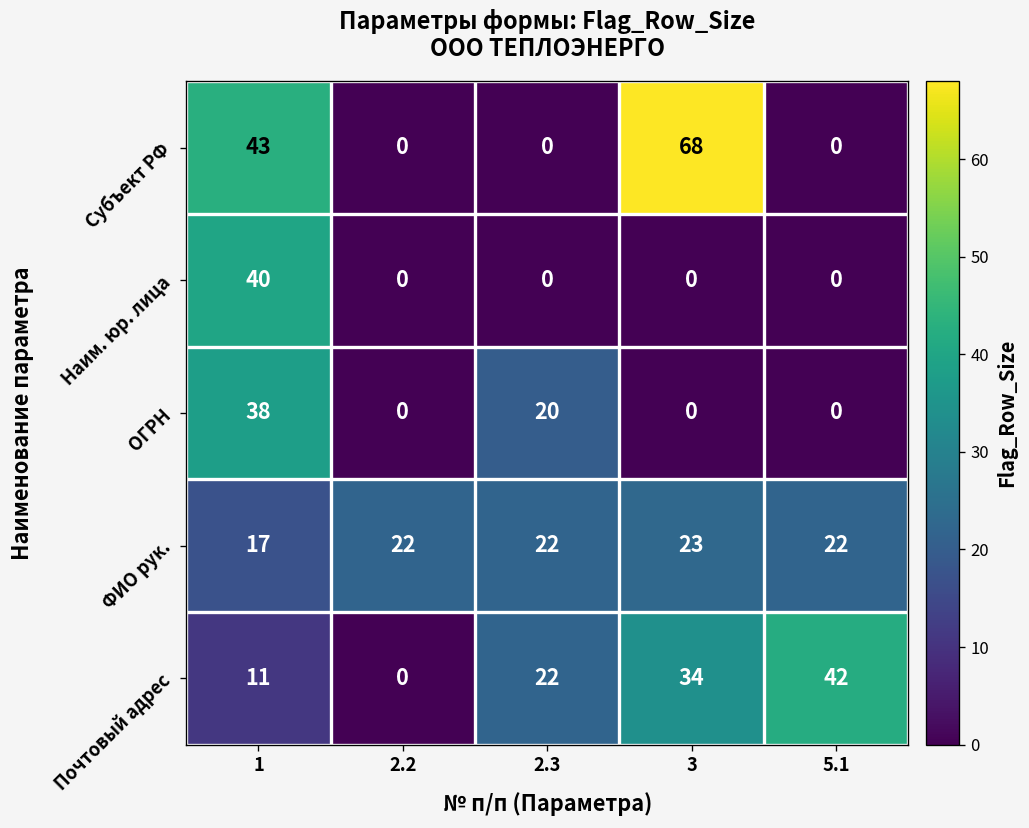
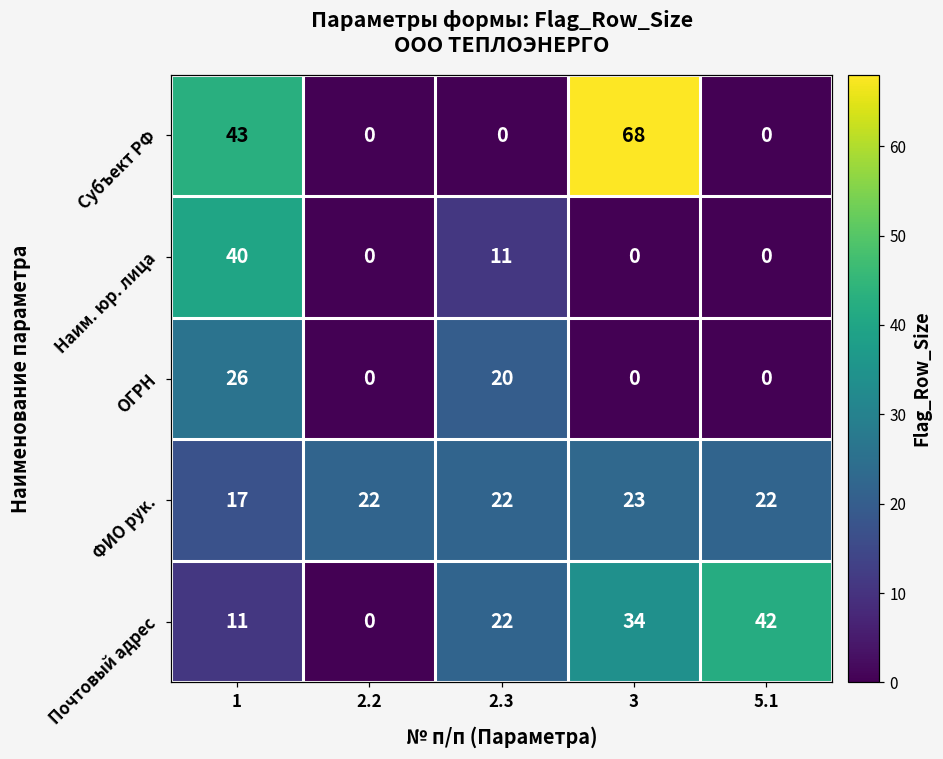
  {
    "Субъект РФ": {
      "1": 43,
      "2.2": 0,
      "2.3": 0,
      "3": 68,
      "5.1": 0
    },
    "Наим. юр. лица": {
      "1": 40,
      "2.2": 0,
-     "2.3": 0,
+     "2.3": 11,
      "3": 0,
      "5.1": 0
    },
    "ОГРН": {
-     "1": 38,
+     "1": 26,
      "2.2": 0,
      "2.3": 20,
      "3": 0,
      "5.1": 0
    },
    "ФИО рук.": {
      "1": 17,
      "2.2": 22,
      "2.3": 22,
      "3": 23,
      "5.1": 22
    },
    "Почтовый адрес": {
      "1": 11,
      "2.2": 0,
      "2.3": 22,
      "3": 34,
      "5.1": 42
    }
  }
